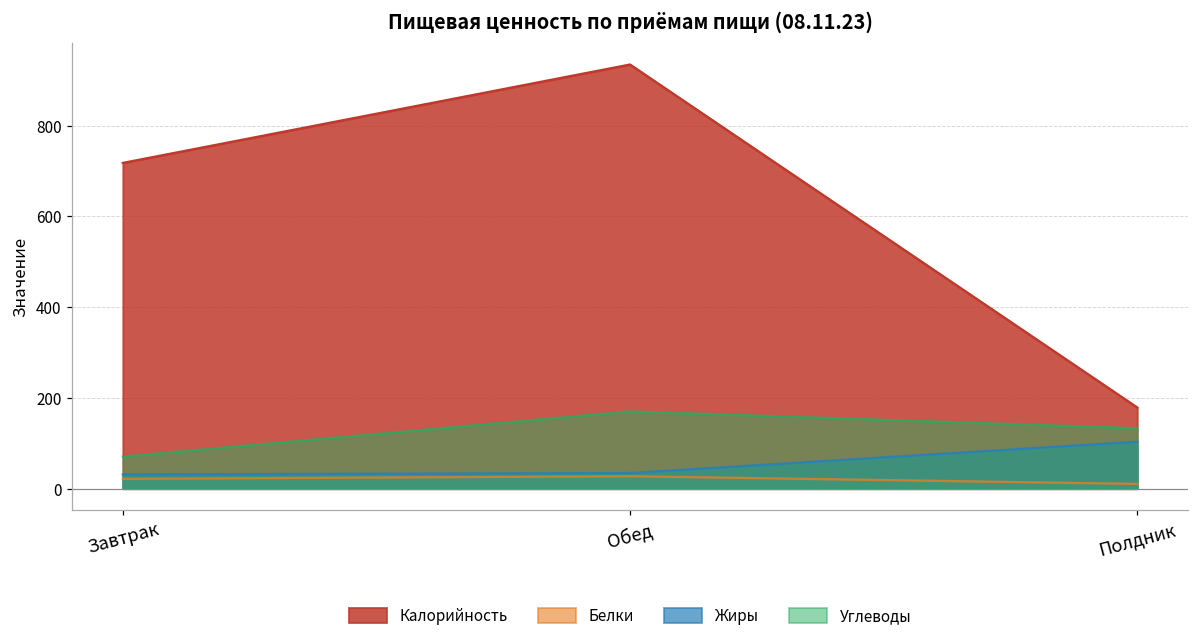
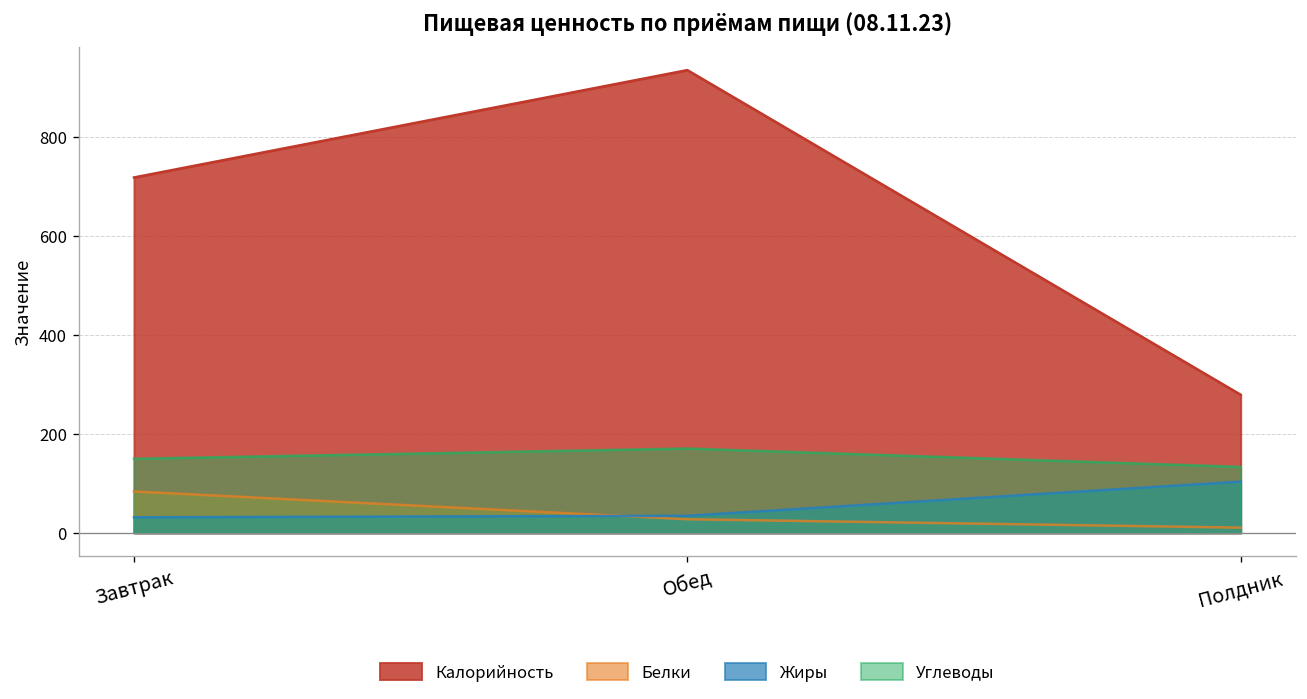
  {
    "Калорийность": {
      "Завтрак": 720,
      "Обед": 930,
-     "Полдник": 180
+     "Полдник": 280
    },
    "Белки": {
-     "Завтрак": 20,
+     "Завтрак": 80,
      "Обед": 30,
      "Полдник": 10
    },
    "Жиры": {
      "Завтрак": 30,
      "Обед": 30,
      "Полдник": 100
    },
    "Углеводы": {
-     "Завтрак": 70,
+     "Завтрак": 150,
      "Обед": 170,
      "Полдник": 130
    }
  }
